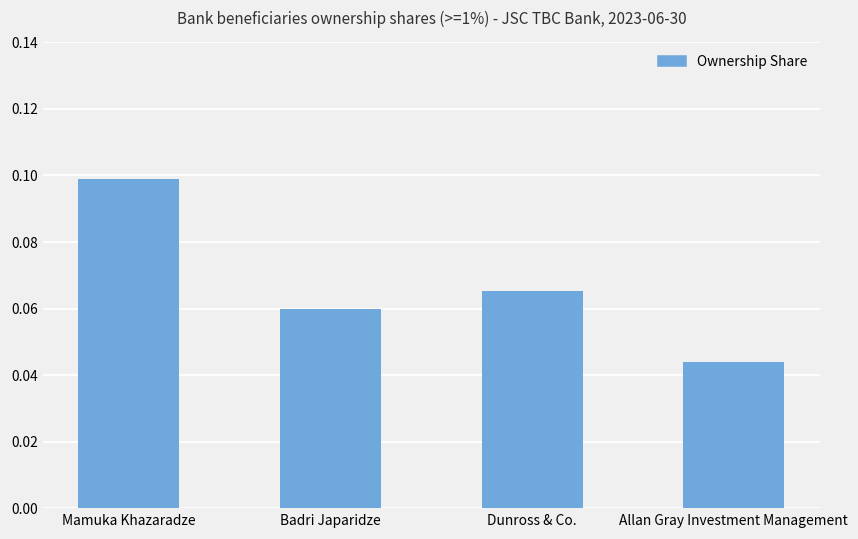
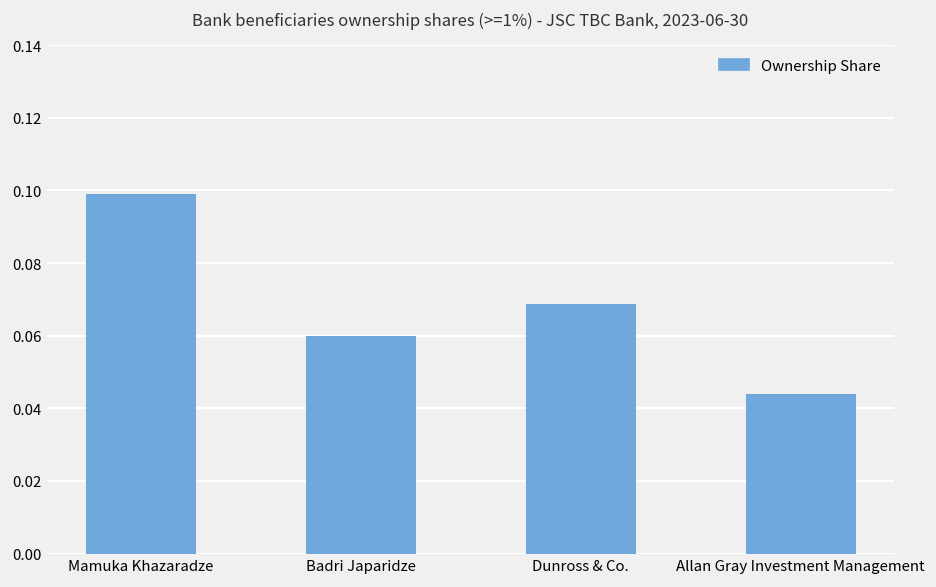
  {
    "Mamuka Khazaradze": 0.099,
    "Badri Japaridze": 0.060,
-   "Dunross & Co.": 0.065,
+   "Dunross & Co.": 0.069,
    "Allan Gray Investment Management": 0.044
  }
